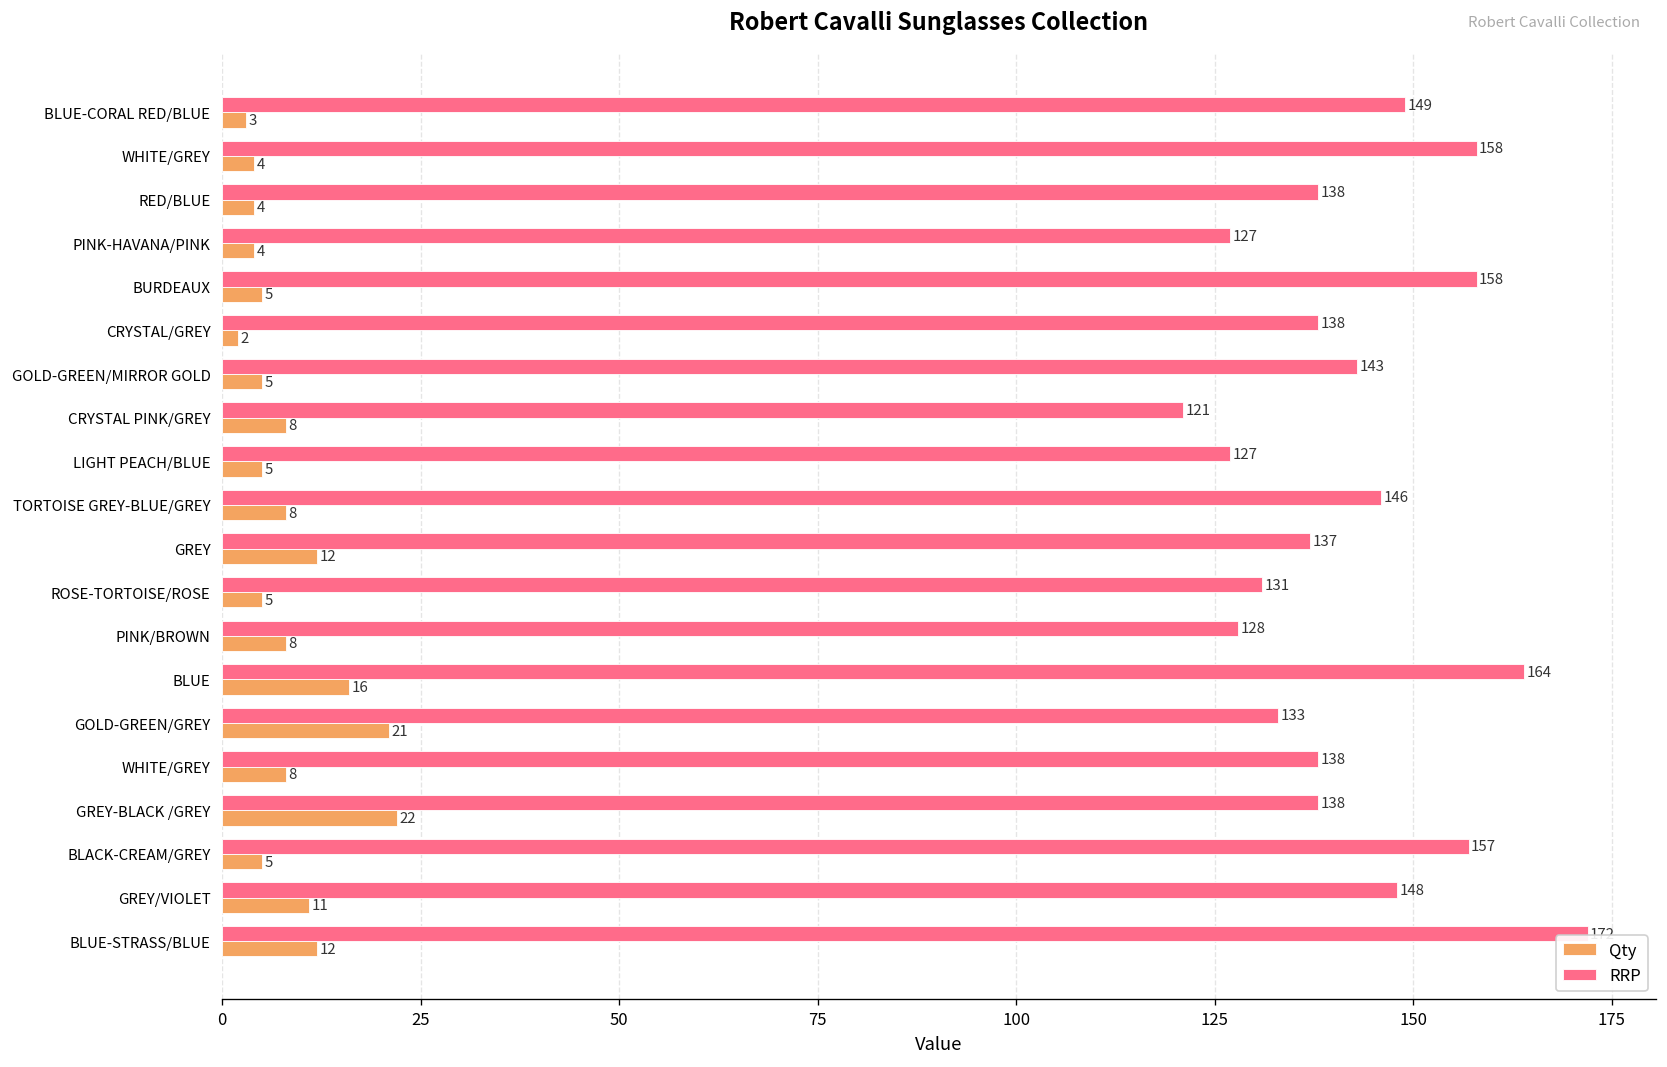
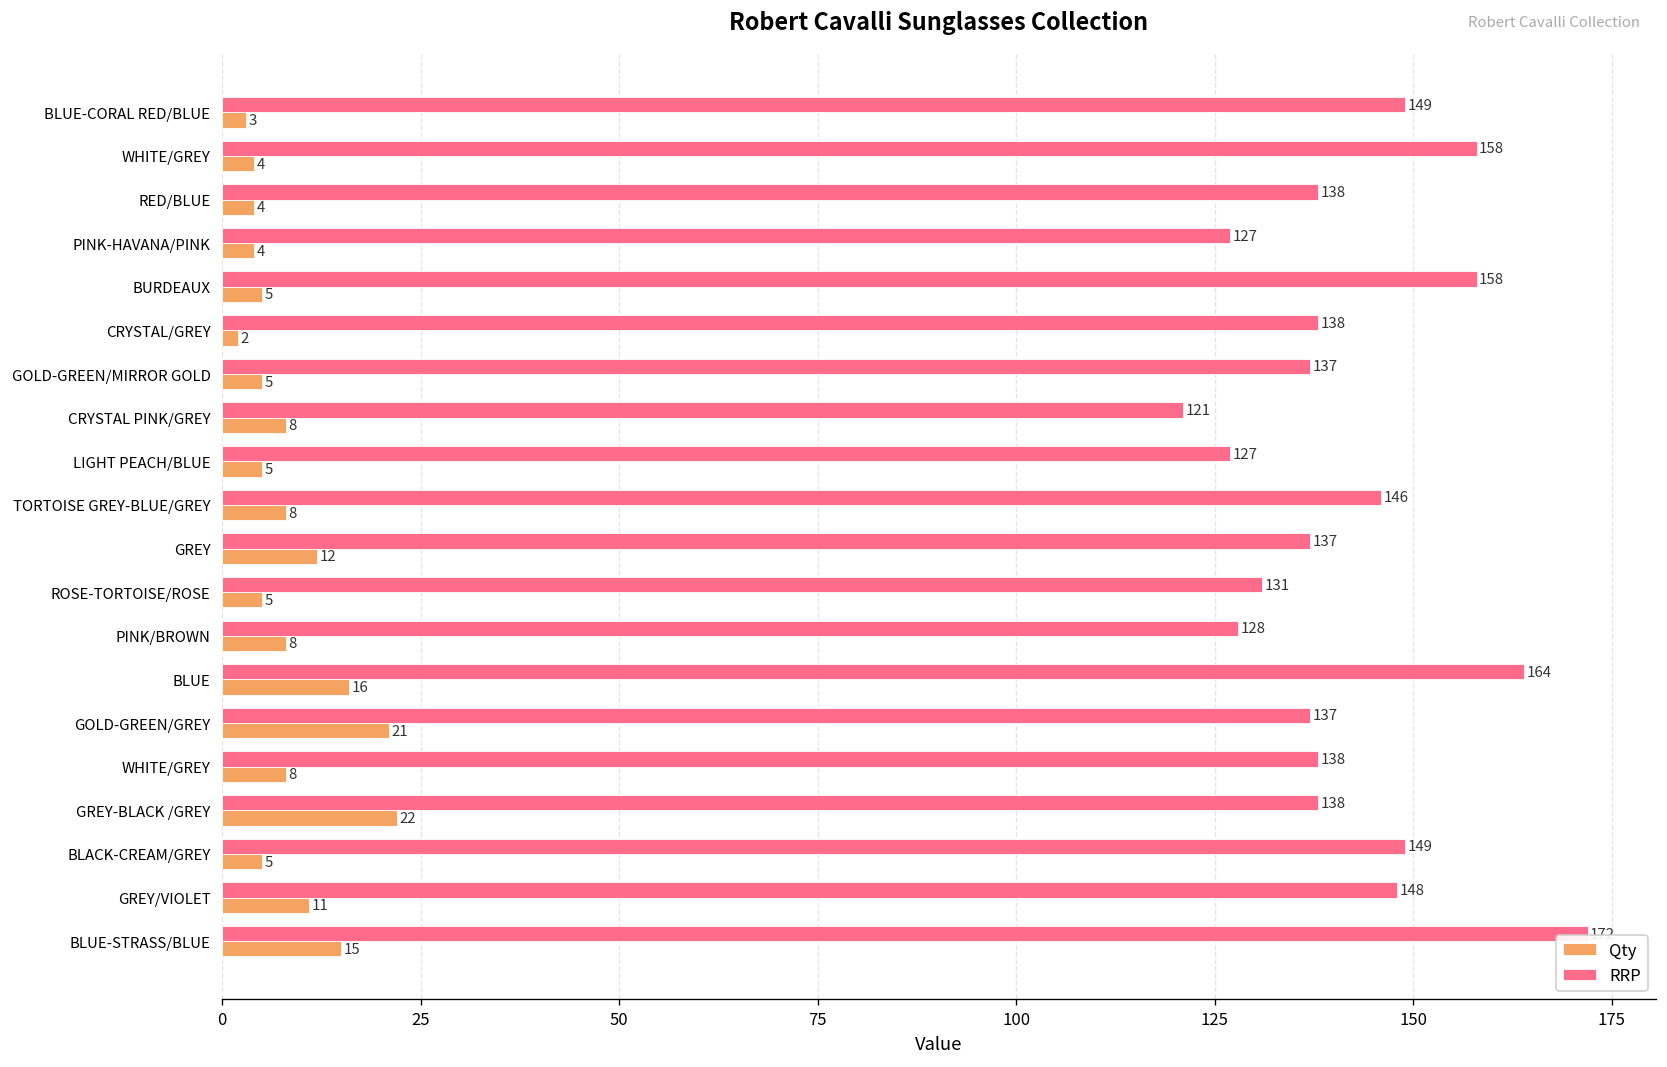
  {
    "Qty": {
      "BLUE-CORAL RED/BLUE": 3,
      "RED/BLUE": 4,
      "PINK-HAVANA/PINK": 4,
      "BURDEAUX": 5,
      "CRYSTAL/GREY": 2,
      "GOLD-GREEN/MIRROR GOLD": 5,
      "CRYSTAL PINK/GREY": 8,
      "LIGHT PEACH/BLUE": 5,
      "TORTOISE GREY-BLUE/GREY": 8,
      "GREY": 12,
      "ROSE-TORTOISE/ROSE": 5,
      "PINK/BROWN": 8,
      "BLUE": 16,
      "GOLD-GREEN/GREY": 21,
      "GREY-BLACK /GREY": 22,
      "BLACK-CREAM/GREY": 5,
      "GREY/VIOLET": 11,
-     "BLUE-STRASS/BLUE": 12
+     "BLUE-STRASS/BLUE": 15
    },
    "RRP": {
      "BLUE-CORAL RED/BLUE": 149,
      "RED/BLUE": 138,
      "PINK-HAVANA/PINK": 127,
      "BURDEAUX": 158,
      "CRYSTAL/GREY": 138,
-     "GOLD-GREEN/MIRROR GOLD": 143,
+     "GOLD-GREEN/MIRROR GOLD": 137,
      "CRYSTAL PINK/GREY": 121,
      "LIGHT PEACH/BLUE": 127,
      "TORTOISE GREY-BLUE/GREY": 146,
      "GREY": 137,
      "ROSE-TORTOISE/ROSE": 131,
      "PINK/BROWN": 128,
      "BLUE": 164,
-     "GOLD-GREEN/GREY": 133,
+     "GOLD-GREEN/GREY": 137,
      "GREY-BLACK /GREY": 138,
-     "BLACK-CREAM/GREY": 157,
+     "BLACK-CREAM/GREY": 149,
      "GREY/VIOLET": 148
    }
  }
